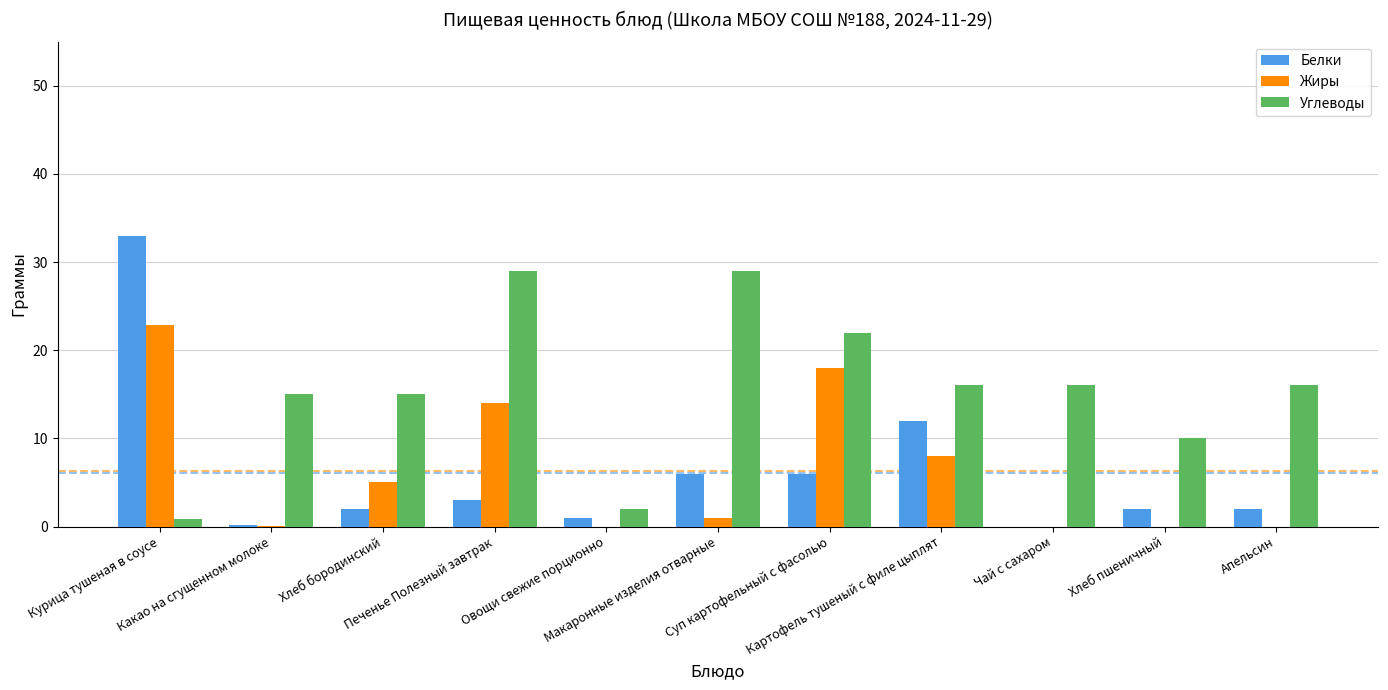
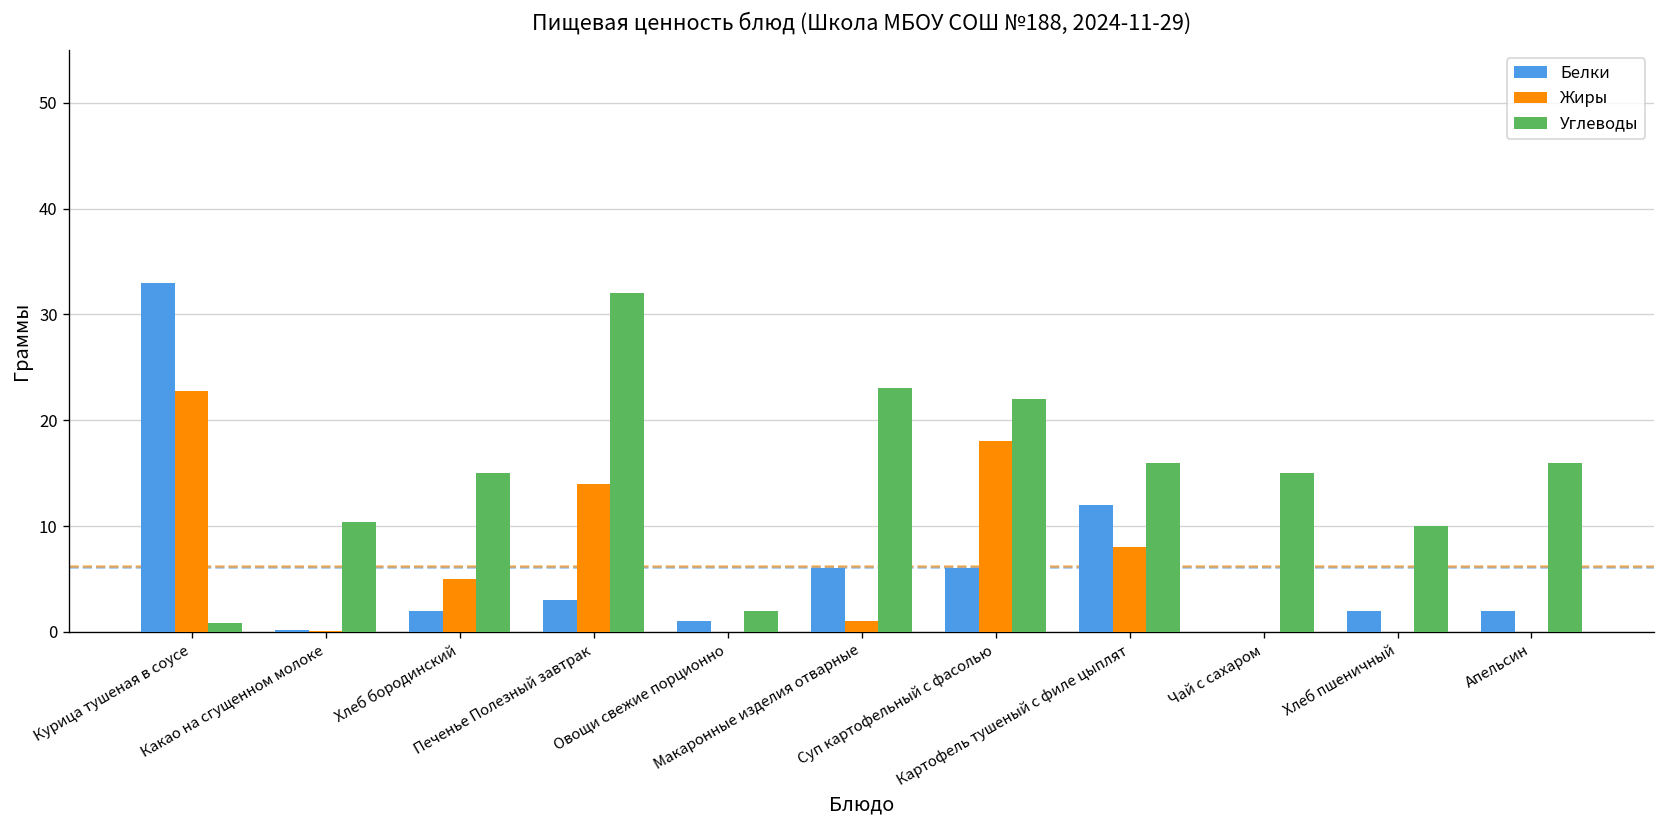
  {
    "Белки": {
      "Курица тушеная в соусе": 33,
      "Хлеб бородинский": 2,
      "Печенье Полезный завтрак": 3,
      "Овощи свежие порционно": 1,
      "Макаронные изделия отварные": 6,
      "Суп картофельный с фасолью": 6,
      "Картофель тушеный с филе цыплят": 12,
      "Чай с сахаром": 0,
      "Хлеб пшеничный": 2,
      "Апельсин": 2
    },
    "Жиры": {
      "Курица тушеная в соусе": 23,
      "Хлеб бородинский": 5,
      "Печенье Полезный завтрак": 14,
      "Овощи свежие порционно": 0,
      "Макаронные изделия отварные": 1,
      "Суп картофельный с фасолью": 18,
      "Картофель тушеный с филе цыплят": 8,
      "Чай с сахаром": 0,
      "Хлеб пшеничный": 0,
      "Апельсин": 0
    },
    "Углеводы": {
      "Курица тушеная в соусе": 1,
-     "Какао на сгущенном молоке": 15,
+     "Какао на сгущенном молоке": 10,
      "Хлеб бородинский": 15,
-     "Печенье Полезный завтрак": 29,
+     "Печенье Полезный завтрак": 32,
      "Овощи свежие порционно": 2,
-     "Макаронные изделия отварные": 29,
+     "Макаронные изделия отварные": 23,
      "Суп картофельный с фасолью": 22,
      "Картофель тушеный с филе цыплят": 16,
-     "Чай с сахаром": 16,
+     "Чай с сахаром": 15,
      "Хлеб пшеничный": 10,
      "Апельсин": 16
    }
  }
